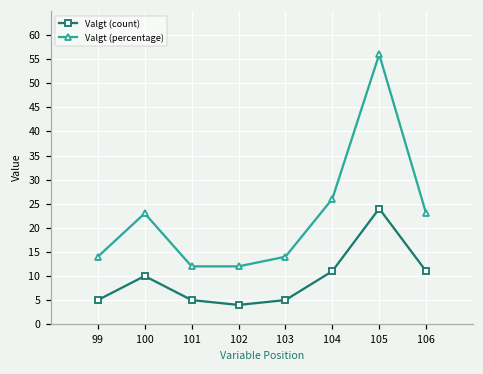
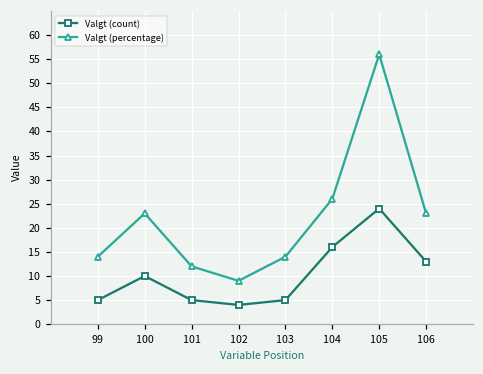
  {
    "Valgt (count)": {
      "99": 5,
      "100": 10,
      "101": 5,
      "102": 4,
      "103": 5,
-     "104": 11,
+     "104": 16,
      "105": 24,
-     "106": 11
+     "106": 13
    },
    "Valgt (percentage)": {
      "99": 14,
      "100": 23,
      "101": 12,
-     "102": 12,
+     "102": 9,
      "103": 14,
      "104": 26,
      "105": 56,
      "106": 23
    }
  }
